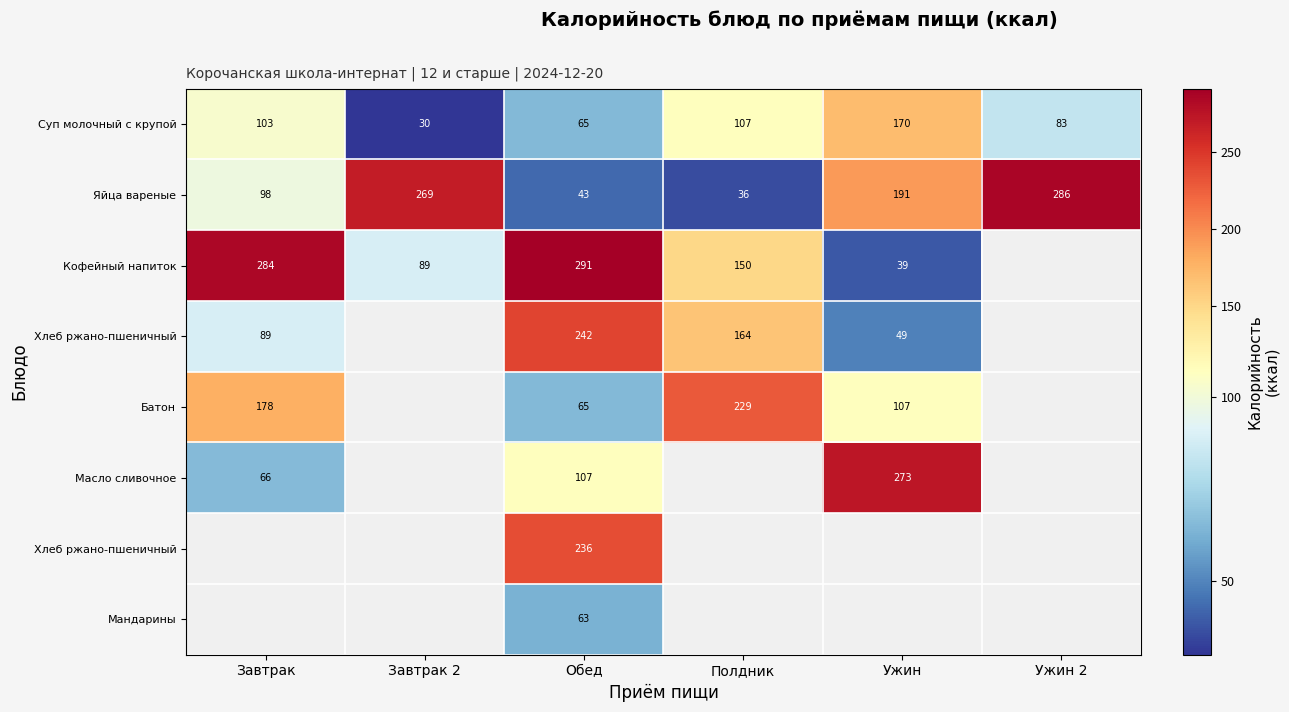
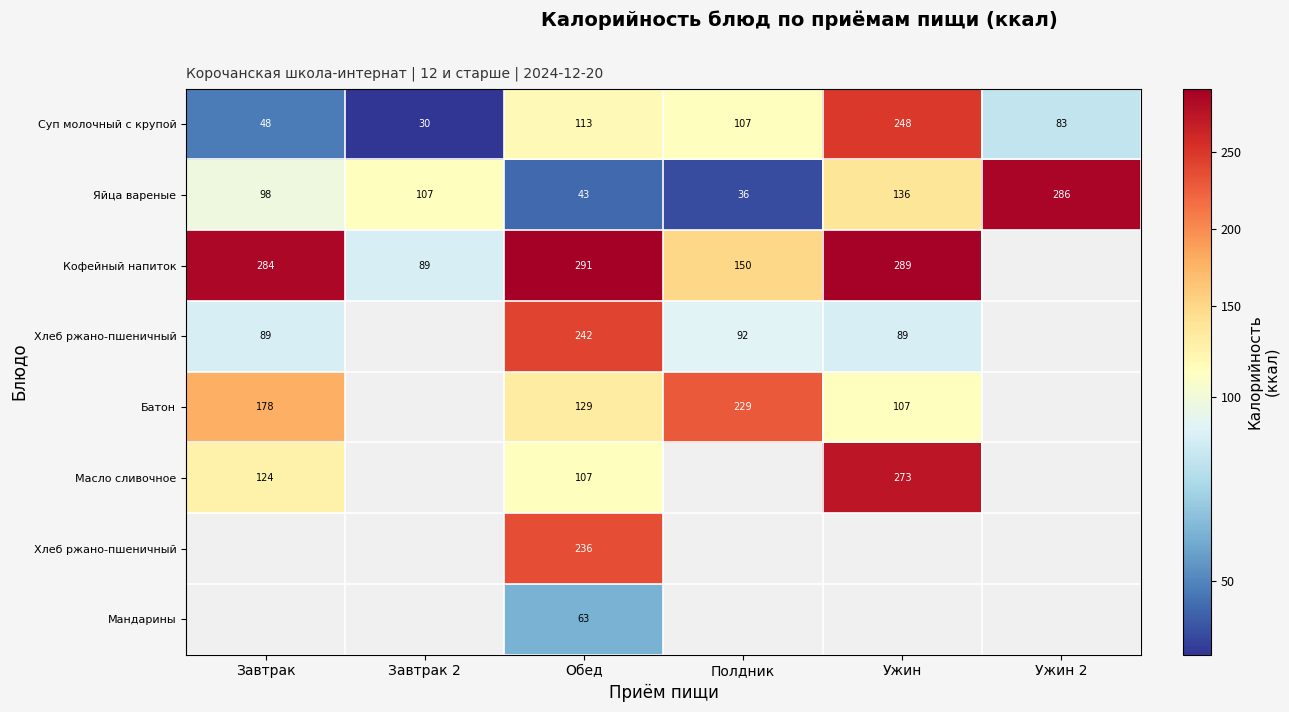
  {
    "Суп молочный с крупой": {
-     "Завтрак": 103,
+     "Завтрак": 48,
      "Завтрак 2": 30,
-     "Обед": 65,
+     "Обед": 113,
      "Полдник": 107,
-     "Ужин": 170,
+     "Ужин": 248,
      "Ужин 2": 83
    },
    "Яйца вареные": {
      "Завтрак": 98,
-     "Завтрак 2": 269,
+     "Завтрак 2": 107,
      "Обед": 43,
      "Полдник": 36,
-     "Ужин": 191,
+     "Ужин": 136,
      "Ужин 2": 286
    },
    "Кофейный напиток": {
      "Завтрак": 284,
      "Завтрак 2": 89,
      "Обед": 291,
      "Полдник": 150,
-     "Ужин": 39
+     "Ужин": 289
    },
    "Хлеб ржано-пшеничный": {
      "Завтрак": 89,
-     "Полдник": 164,
-     "Ужин": 49
+     "Полдник": 92,
+     "Ужин": 89
    },
    "Батон": {
      "Завтрак": 178,
-     "Обед": 65,
+     "Обед": 129,
      "Полдник": 229,
      "Ужин": 107
    },
    "Масло сливочное": {
-     "Завтрак": 66,
+     "Завтрак": 124,
      "Обед": 107,
      "Ужин": 273
    },
    "Мандарины": {
      "Обед": 63
    }
  }
